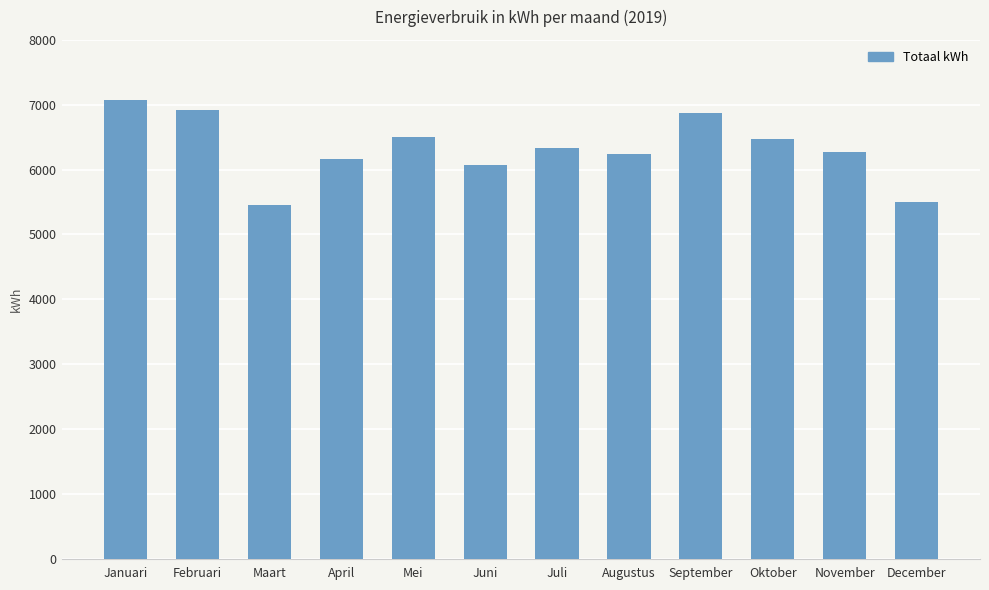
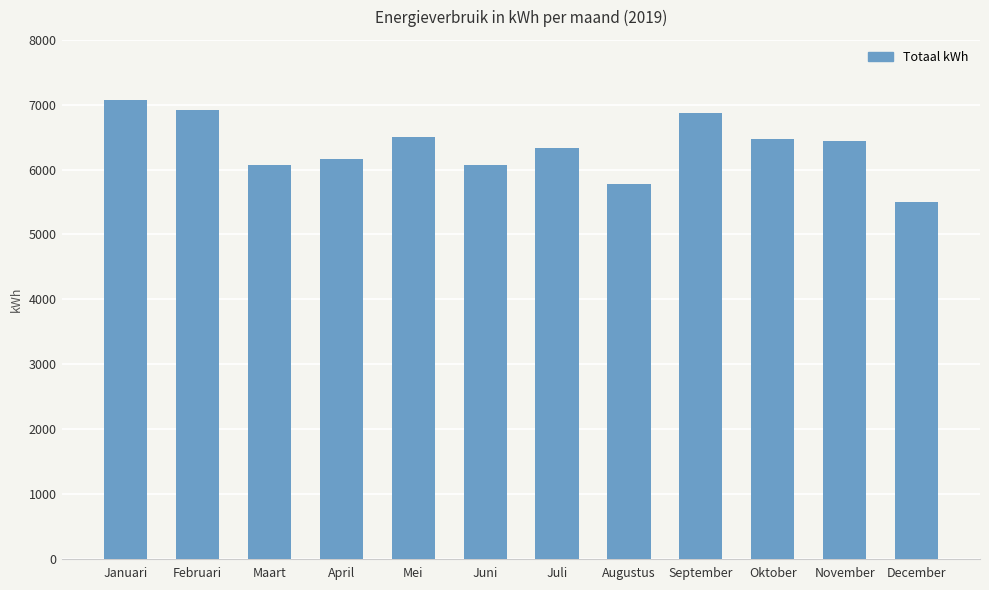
  {
    "Januari": 7100,
    "Februari": 6900,
-   "Maart": 5500,
+   "Maart": 6100,
    "April": 6200,
    "Mei": 6500,
    "Juni": 6100,
    "Juli": 6300,
-   "Augustus": 6200,
+   "Augustus": 5800,
    "September": 6900,
    "Oktober": 6500,
-   "November": 6300,
+   "November": 6400,
    "December": 5500
  }
